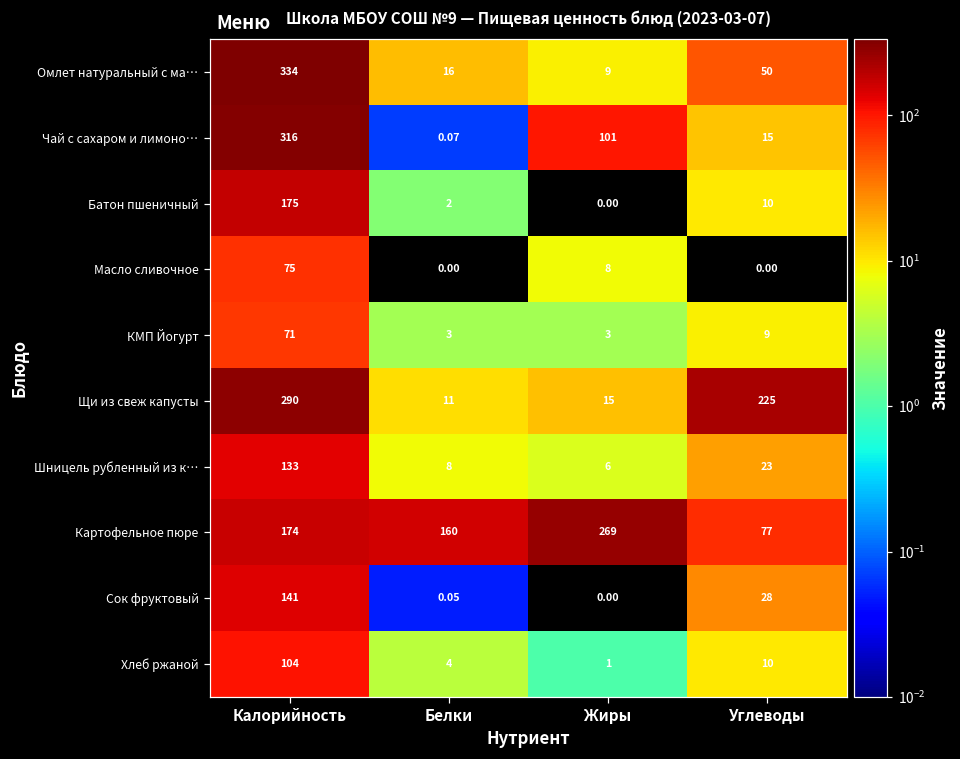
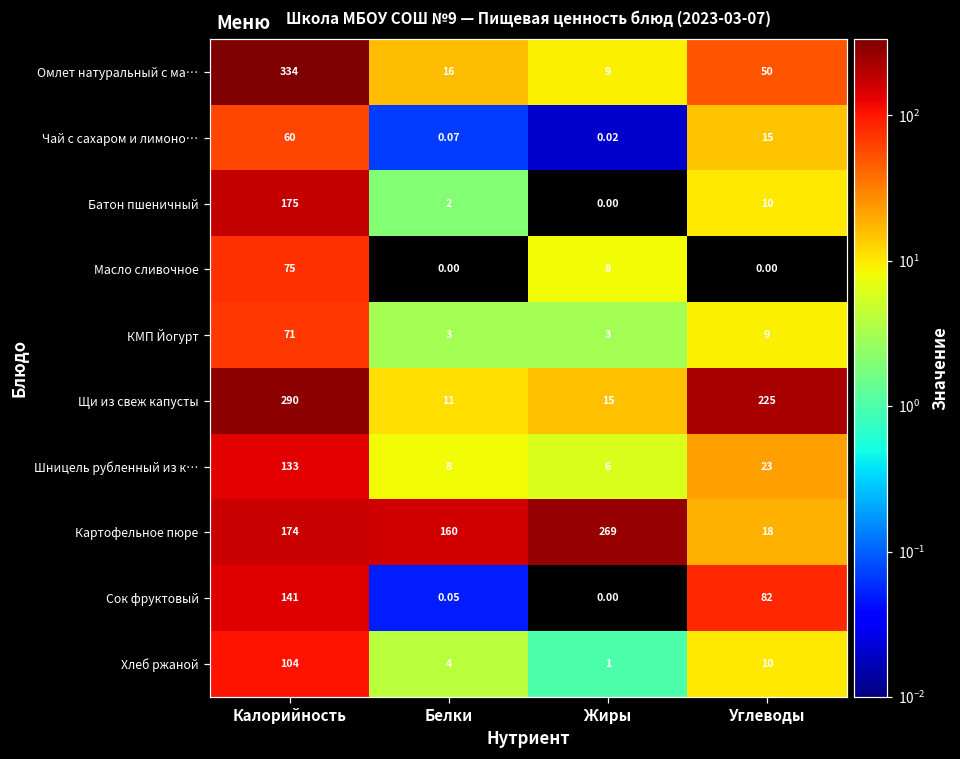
  {
    "Омлет натуральный с ма…": {
      "Калорийность": 334,
      "Белки": 16,
      "Жиры": 9,
      "Углеводы": 50
    },
    "Чай с сахаром и лимоно…": {
-     "Калорийность": 316,
+     "Калорийность": 60,
      "Белки": 0.07,
-     "Жиры": 101,
+     "Жиры": 0.02,
      "Углеводы": 15
    },
    "Батон пшеничный": {
      "Калорийность": 175,
      "Белки": 2,
      "Жиры": 0.00,
      "Углеводы": 10
    },
    "Масло сливочное": {
      "Калорийность": 75,
      "Белки": 0.00,
      "Жиры": 8,
      "Углеводы": 0.00
    },
    "КМП Йогурт": {
      "Калорийность": 71,
      "Белки": 3,
      "Жиры": 3,
      "Углеводы": 9
    },
    "Щи из свеж капусты": {
      "Калорийность": 290,
      "Белки": 11,
      "Жиры": 15,
      "Углеводы": 225
    },
    "Шницель рубленный из к…": {
      "Калорийность": 133,
      "Белки": 8,
      "Жиры": 6,
      "Углеводы": 23
    },
    "Картофельное пюре": {
      "Калорийность": 174,
      "Белки": 160,
      "Жиры": 269,
-     "Углеводы": 77
+     "Углеводы": 18
    },
    "Сок фруктовый": {
      "Калорийность": 141,
      "Белки": 0.05,
      "Жиры": 0.00,
-     "Углеводы": 28
+     "Углеводы": 82
    },
    "Хлеб ржаной": {
      "Калорийность": 104,
      "Белки": 4,
      "Жиры": 1,
      "Углеводы": 10
    }
  }
